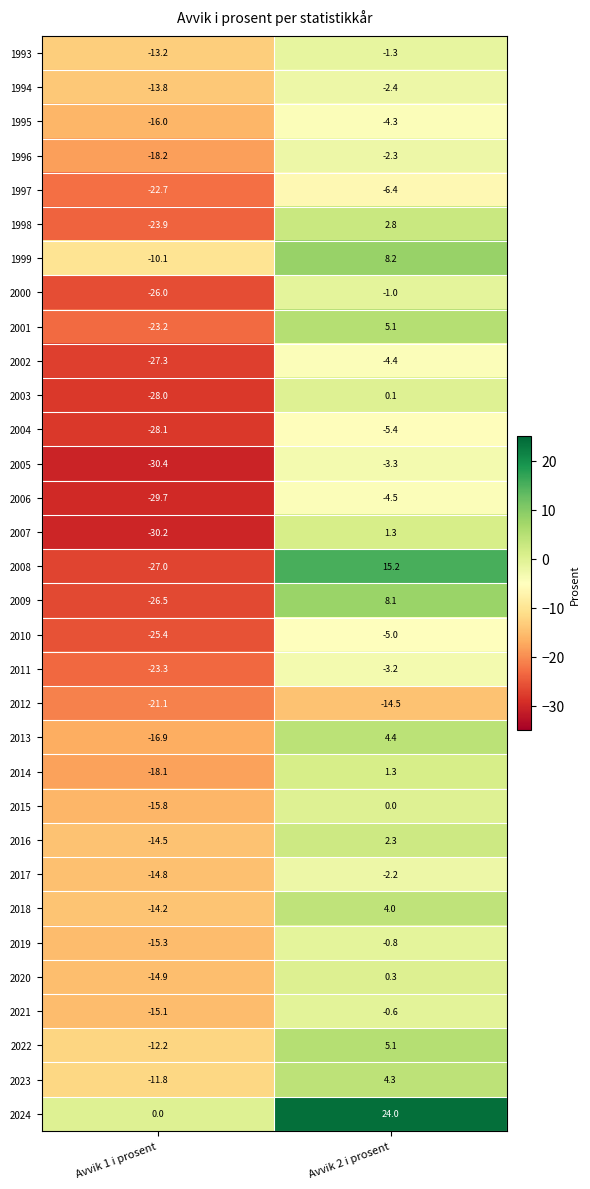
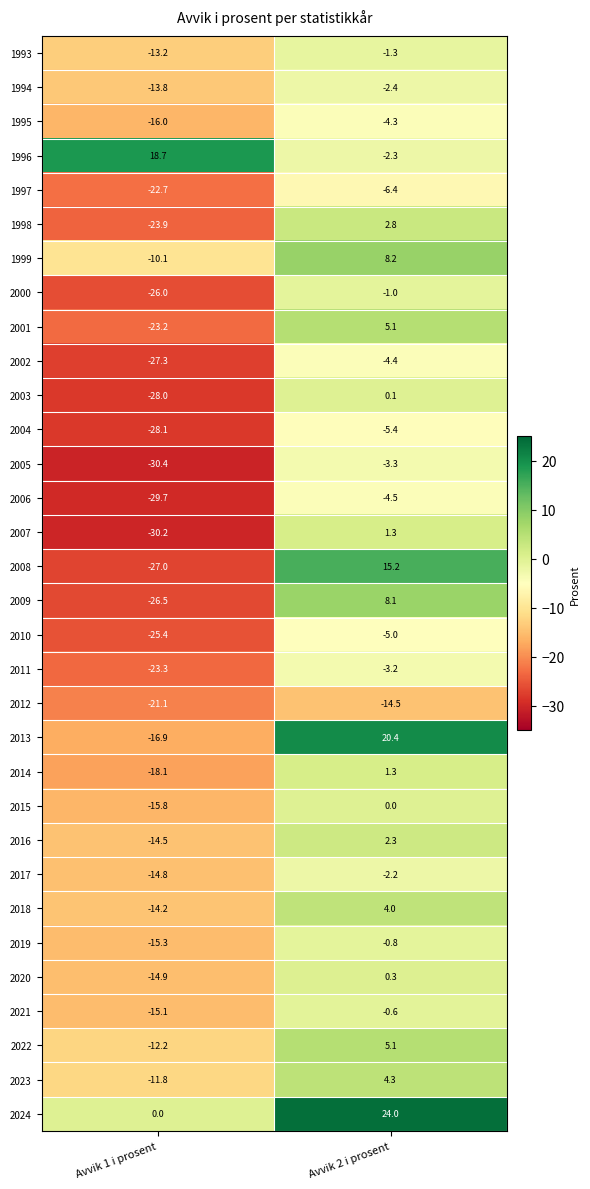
  {
    "1993": {
      "Avvik 1 i prosent": -13.2,
      "Avvik 2 i prosent": -1.3
    },
    "1994": {
      "Avvik 1 i prosent": -13.8,
      "Avvik 2 i prosent": -2.4
    },
    "1995": {
      "Avvik 1 i prosent": -16.0,
      "Avvik 2 i prosent": -4.3
    },
    "1996": {
-     "Avvik 1 i prosent": -18.2,
+     "Avvik 1 i prosent": 18.7,
      "Avvik 2 i prosent": -2.3
    },
    "1997": {
      "Avvik 1 i prosent": -22.7,
      "Avvik 2 i prosent": -6.4
    },
    "1998": {
      "Avvik 1 i prosent": -23.9,
      "Avvik 2 i prosent": 2.8
    },
    "1999": {
      "Avvik 1 i prosent": -10.1,
      "Avvik 2 i prosent": 8.2
    },
    "2000": {
      "Avvik 1 i prosent": -26.0,
      "Avvik 2 i prosent": -1.0
    },
    "2001": {
      "Avvik 1 i prosent": -23.2,
      "Avvik 2 i prosent": 5.1
    },
    "2002": {
      "Avvik 1 i prosent": -27.3,
      "Avvik 2 i prosent": -4.4
    },
    "2003": {
      "Avvik 1 i prosent": -28.0,
      "Avvik 2 i prosent": 0.1
    },
    "2004": {
      "Avvik 1 i prosent": -28.1,
      "Avvik 2 i prosent": -5.4
    },
    "2005": {
      "Avvik 1 i prosent": -30.4,
      "Avvik 2 i prosent": -3.3
    },
    "2006": {
      "Avvik 1 i prosent": -29.7,
      "Avvik 2 i prosent": -4.5
    },
    "2007": {
      "Avvik 1 i prosent": -30.2,
      "Avvik 2 i prosent": 1.3
    },
    "2008": {
      "Avvik 1 i prosent": -27.0,
      "Avvik 2 i prosent": 15.2
    },
    "2009": {
      "Avvik 1 i prosent": -26.5,
      "Avvik 2 i prosent": 8.1
    },
    "2010": {
      "Avvik 1 i prosent": -25.4,
      "Avvik 2 i prosent": -5.0
    },
    "2011": {
      "Avvik 1 i prosent": -23.3,
      "Avvik 2 i prosent": -3.2
    },
    "2012": {
      "Avvik 1 i prosent": -21.1,
      "Avvik 2 i prosent": -14.5
    },
    "2013": {
      "Avvik 1 i prosent": -16.9,
-     "Avvik 2 i prosent": 4.4
+     "Avvik 2 i prosent": 20.4
    },
    "2014": {
      "Avvik 1 i prosent": -18.1,
      "Avvik 2 i prosent": 1.3
    },
    "2015": {
      "Avvik 1 i prosent": -15.8,
      "Avvik 2 i prosent": 0.0
    },
    "2016": {
      "Avvik 1 i prosent": -14.5,
      "Avvik 2 i prosent": 2.3
    },
    "2017": {
      "Avvik 1 i prosent": -14.8,
      "Avvik 2 i prosent": -2.2
    },
    "2018": {
      "Avvik 1 i prosent": -14.2,
      "Avvik 2 i prosent": 4.0
    },
    "2019": {
      "Avvik 1 i prosent": -15.3,
      "Avvik 2 i prosent": -0.8
    },
    "2020": {
      "Avvik 1 i prosent": -14.9,
      "Avvik 2 i prosent": 0.3
    },
    "2021": {
      "Avvik 1 i prosent": -15.1,
      "Avvik 2 i prosent": -0.6
    },
    "2022": {
      "Avvik 1 i prosent": -12.2,
      "Avvik 2 i prosent": 5.1
    },
    "2023": {
      "Avvik 1 i prosent": -11.8,
      "Avvik 2 i prosent": 4.3
    },
    "2024": {
      "Avvik 1 i prosent": 0.0,
      "Avvik 2 i prosent": 24.0
    }
  }
